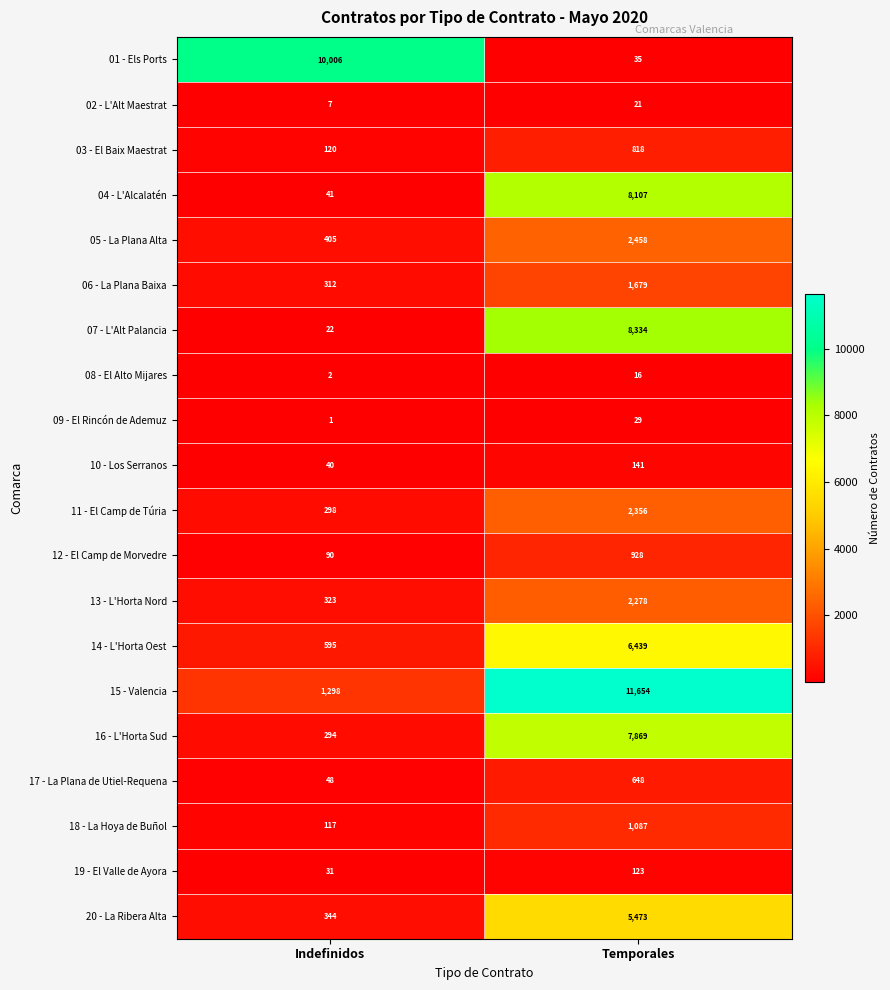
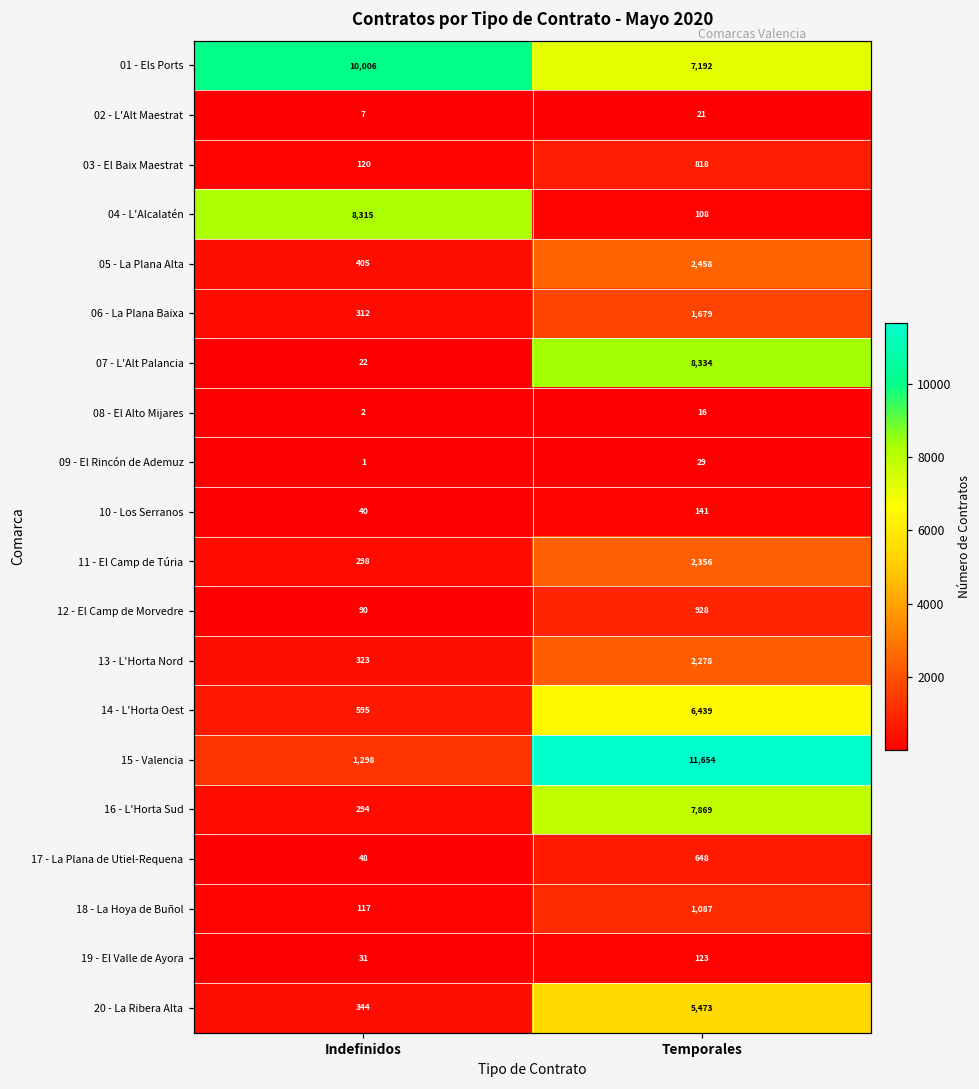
  {
    "01 - Els Ports": {
      "Indefinidos": "10,006",
-     "Temporales": "35"
+     "Temporales": "7,192"
    },
    "02 - L'Alt Maestrat": {
      "Indefinidos": "7",
      "Temporales": "21"
    },
    "03 - El Baix Maestrat": {
      "Indefinidos": "120",
      "Temporales": "818"
    },
    "04 - L'Alcalatén": {
-     "Indefinidos": "41",
-     "Temporales": "8,107"
+     "Indefinidos": "8,315",
+     "Temporales": "108"
    },
    "05 - La Plana Alta": {
      "Indefinidos": "405",
      "Temporales": "2,458"
    },
    "06 - La Plana Baixa": {
      "Indefinidos": "312",
      "Temporales": "1,679"
    },
    "07 - L'Alt Palancia": {
      "Indefinidos": "22",
      "Temporales": "8,334"
    },
    "08 - El Alto Mijares": {
      "Indefinidos": "2",
      "Temporales": "16"
    },
    "09 - El Rincón de Ademuz": {
      "Indefinidos": "1",
      "Temporales": "29"
    },
    "10 - Los Serranos": {
      "Indefinidos": "40",
      "Temporales": "141"
    },
    "11 - El Camp de Túria": {
      "Indefinidos": "298",
      "Temporales": "2,356"
    },
    "12 - El Camp de Morvedre": {
      "Indefinidos": "90",
      "Temporales": "928"
    },
    "13 - L'Horta Nord": {
      "Indefinidos": "323",
      "Temporales": "2,278"
    },
    "14 - L'Horta Oest": {
      "Indefinidos": "595",
      "Temporales": "6,439"
    },
    "15 - Valencia": {
      "Indefinidos": "1,298",
      "Temporales": "11,654"
    },
    "16 - L'Horta Sud": {
      "Indefinidos": "294",
      "Temporales": "7,869"
    },
    "17 - La Plana de Utiel-Requena": {
      "Indefinidos": "48",
      "Temporales": "648"
    },
    "18 - La Hoya de Buñol": {
      "Indefinidos": "117",
      "Temporales": "1,087"
    },
    "19 - El Valle de Ayora": {
      "Indefinidos": "31",
      "Temporales": "123"
    },
    "20 - La Ribera Alta": {
      "Indefinidos": "344",
      "Temporales": "5,473"
    }
  }
